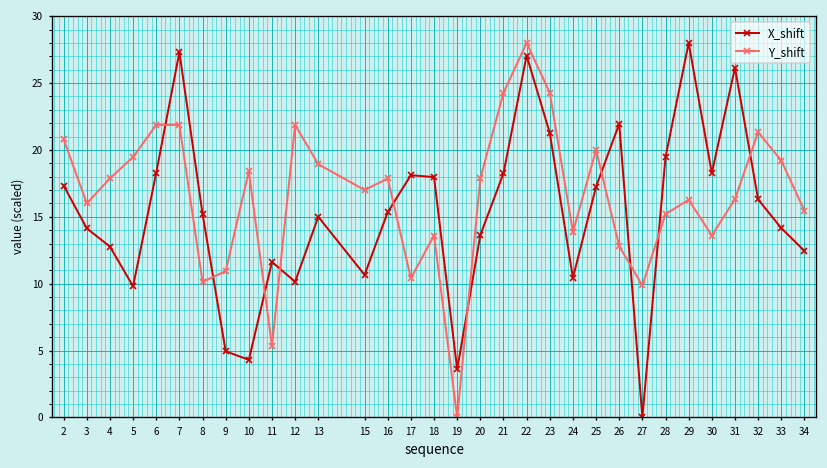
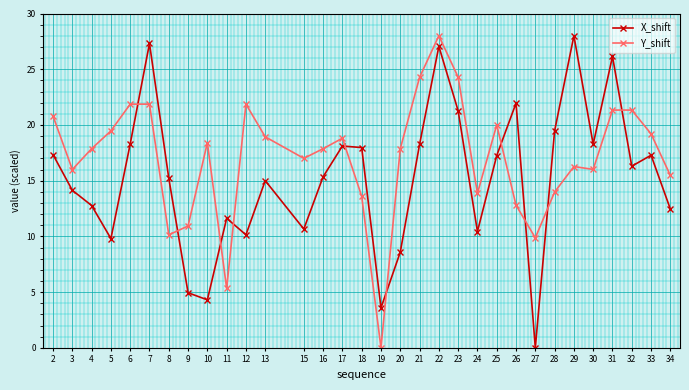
  {
    "X_shift": {
      "2": 17.3,
      "3": 14.1,
      "4": 12.8,
      "5": 9.8,
      "6": 18.3,
      "7": 27.3,
      "8": 15.2,
      "9": 4.9,
      "10": 4.3,
      "11": 11.6,
      "12": 10.1,
      "13": 15.0,
      "15": 10.7,
      "16": 15.3,
      "17": 18.1,
      "18": 18.0,
      "19": 3.6,
-     "20": 13.6,
+     "20": 8.6,
      "21": 18.2,
      "22": 27.1,
      "23": 21.3,
      "24": 10.4,
      "25": 17.3,
      "26": 22.0,
      "27": 0.0,
      "28": 19.5,
      "29": 28.0,
      "30": 18.3,
      "31": 26.1,
      "32": 16.3,
-     "33": 14.2,
+     "33": 17.3,
      "34": 12.5
    },
    "Y_shift": {
      "2": 20.8,
      "3": 16.0,
      "4": 17.9,
      "5": 19.5,
      "6": 21.9,
      "7": 21.9,
      "8": 10.1,
      "9": 10.9,
      "10": 18.4,
      "11": 5.3,
      "12": 21.9,
      "13": 18.9,
      "15": 17.0,
      "16": 17.9,
-     "17": 10.4,
+     "17": 18.8,
      "18": 13.6,
      "19": 0.0,
      "20": 17.9,
      "21": 24.3,
      "22": 28.0,
      "23": 24.3,
      "24": 13.9,
      "25": 20.0,
      "26": 12.8,
      "27": 9.9,
-     "28": 15.2,
+     "28": 14.0,
      "29": 16.3,
-     "30": 13.6,
-     "31": 16.3,
+     "30": 16.0,
+     "31": 21.3,
      "32": 21.3,
      "33": 19.2,
      "34": 15.5
    }
  }
